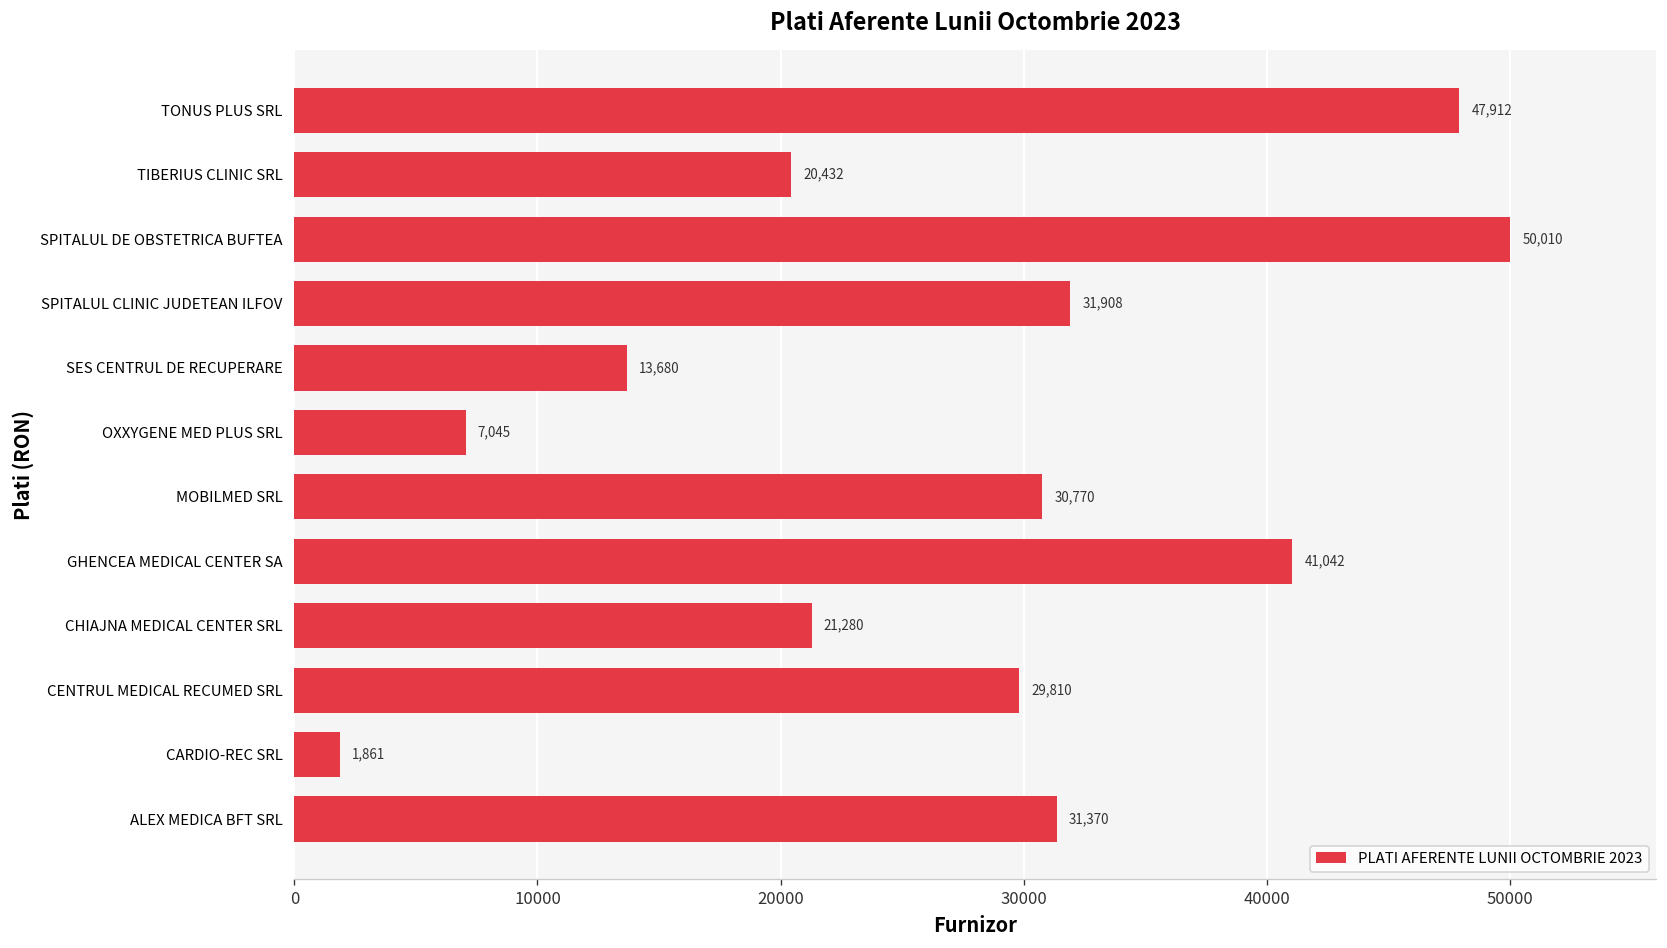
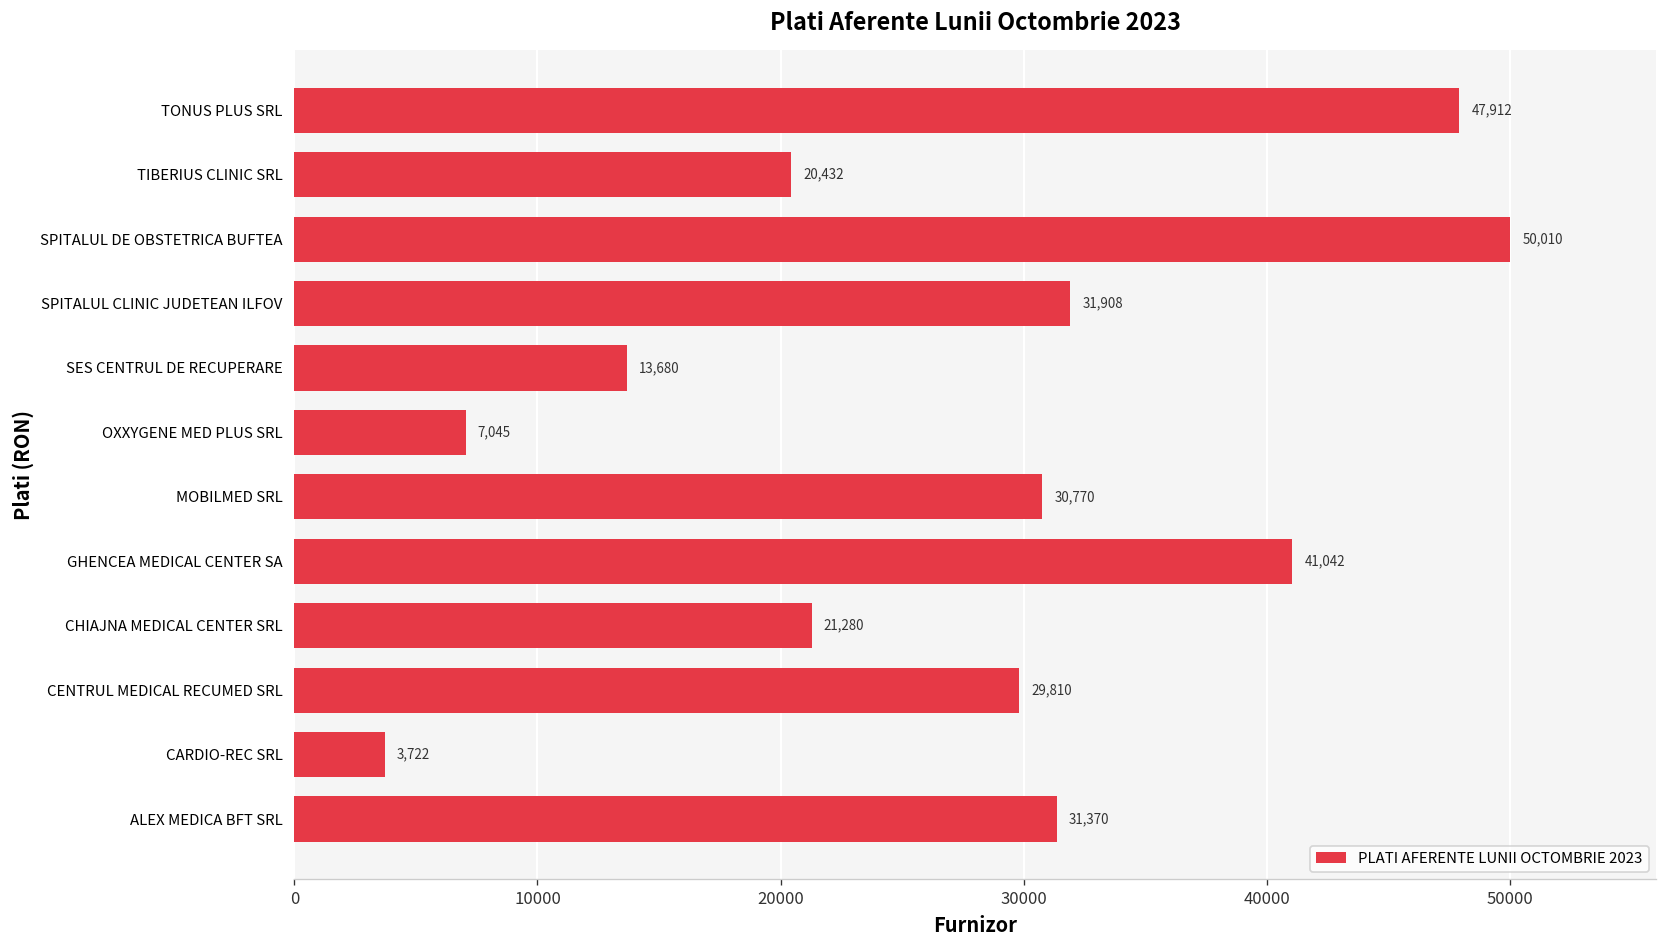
  {
    "TONUS PLUS SRL": "47,912",
    "TIBERIUS CLINIC SRL": "20,432",
    "SPITALUL DE OBSTETRICA BUFTEA": "50,010",
    "SPITALUL CLINIC JUDETEAN ILFOV": "31,908",
    "SES CENTRUL DE RECUPERARE": "13,680",
    "OXXYGENE MED PLUS SRL": "7,045",
    "MOBILMED SRL": "30,770",
    "GHENCEA MEDICAL CENTER SA": "41,042",
    "CHIAJNA MEDICAL CENTER SRL": "21,280",
    "CENTRUL MEDICAL RECUMED SRL": "29,810",
-   "CARDIO-REC SRL": "1,861",
+   "CARDIO-REC SRL": "3,722",
    "ALEX MEDICA BFT SRL": "31,370"
  }
